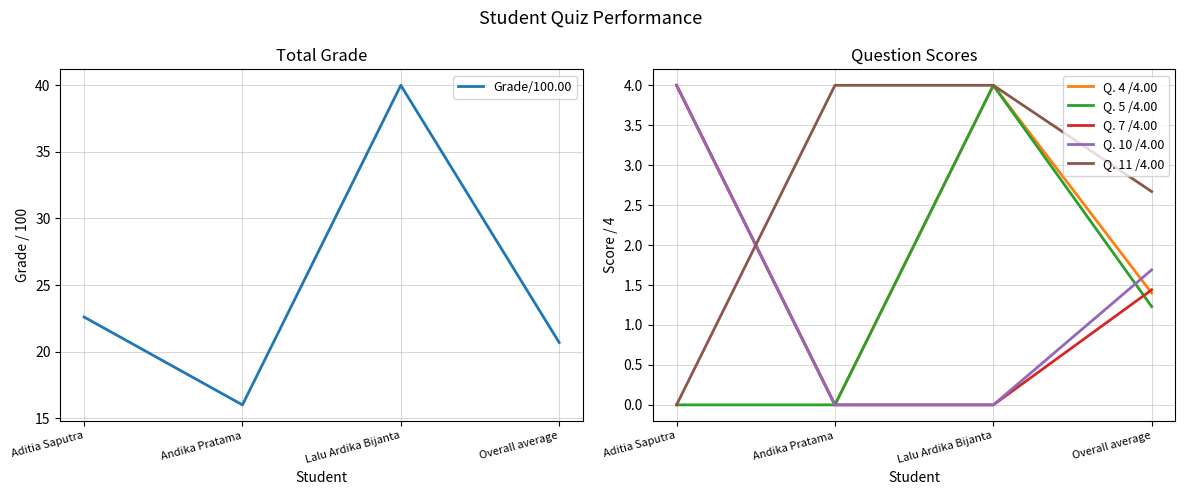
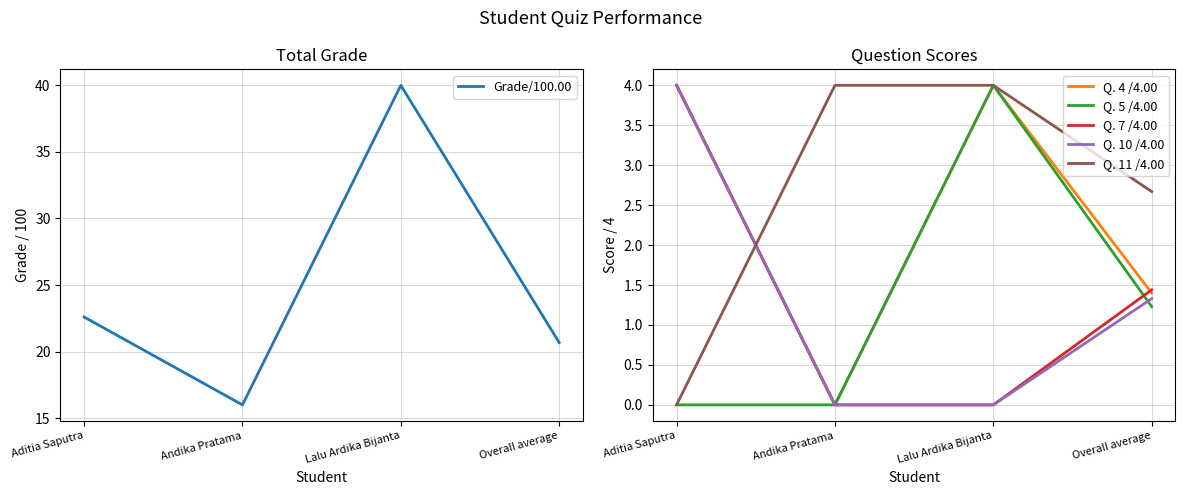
  {
    "Total Grade": {
      "Aditia Saputra": 22.6,
      "Andika Pratama": 16.0,
      "Lalu Ardika Bijanta": 40.0,
      "Overall average": 20.7
    },
    "Question Scores": {
      "Q. 4 /4.00": {
        "Overall average": 1.4
      },
      "Q. 5 /4.00": {
        "Overall average": 1.2
      },
      "Q. 7 /4.00": {
        "Overall average": 1.4
      },
      "Q. 10 /4.00": {
-       "Overall average": 1.7
+       "Overall average": 1.3
      },
      "Q. 11 /4.00": {
        "Andika Pratama": 4.0,
        "Overall average": 2.7
      }
    }
  }
